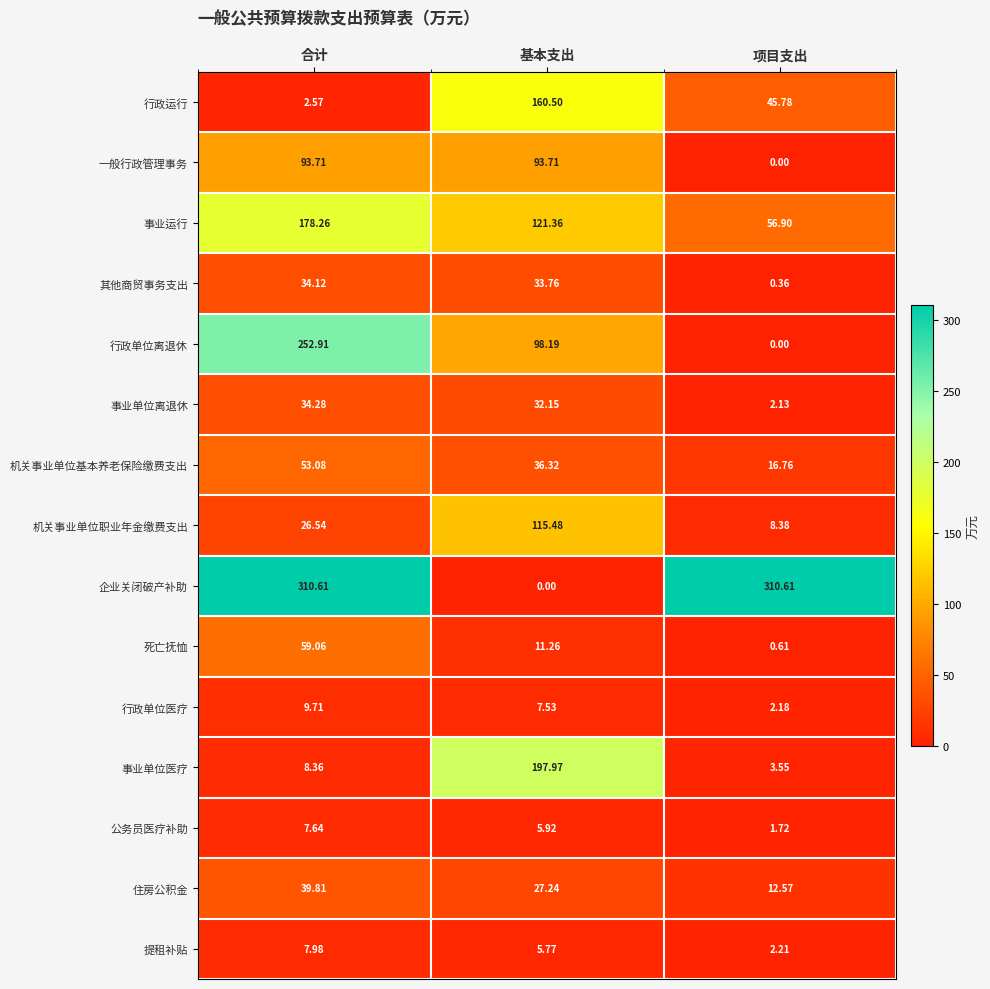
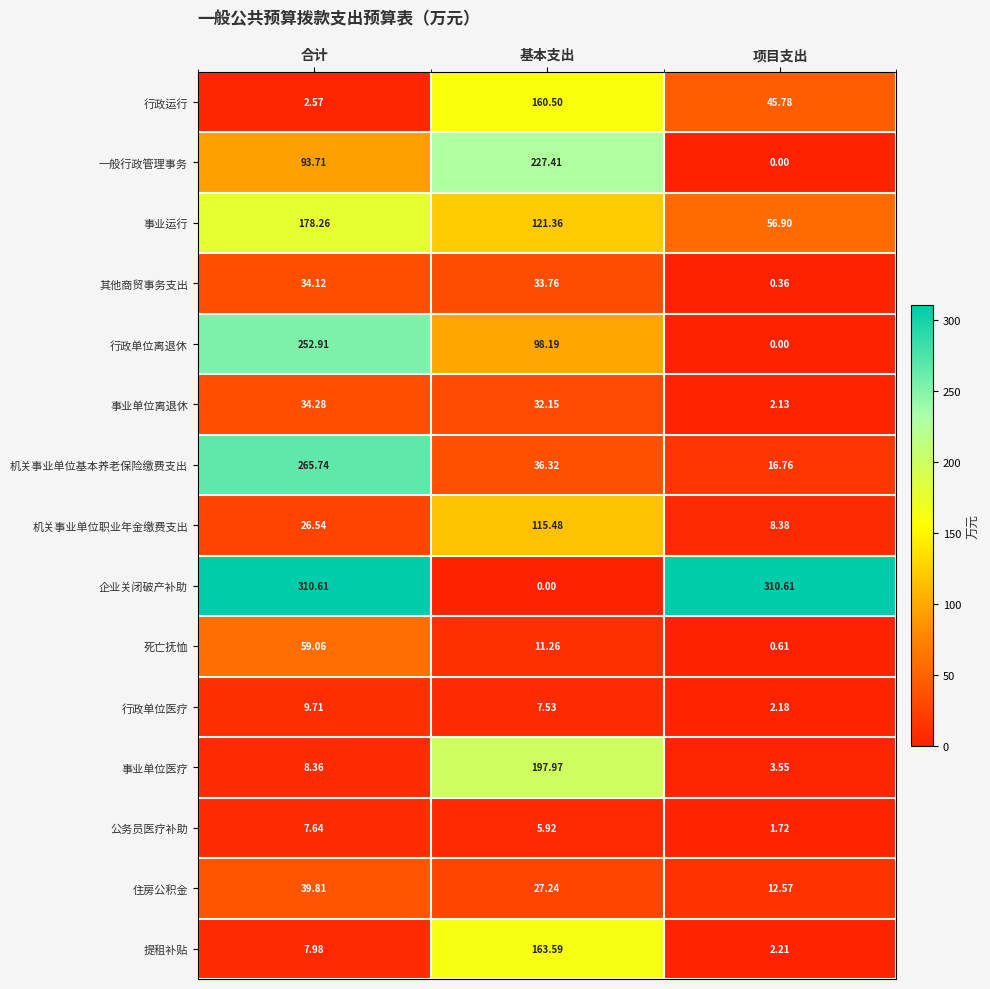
  {
    "行政运行": {
      "合计": 2.57,
      "基本支出": 160.50,
      "项目支出": 45.78
    },
    "一般行政管理事务": {
      "合计": 93.71,
-     "基本支出": 93.71,
+     "基本支出": 227.41,
      "项目支出": 0.00
    },
    "事业运行": {
      "合计": 178.26,
      "基本支出": 121.36,
      "项目支出": 56.90
    },
    "其他商贸事务支出": {
      "合计": 34.12,
      "基本支出": 33.76,
      "项目支出": 0.36
    },
    "行政单位离退休": {
      "合计": 252.91,
      "基本支出": 98.19,
      "项目支出": 0.00
    },
    "事业单位离退休": {
      "合计": 34.28,
      "基本支出": 32.15,
      "项目支出": 2.13
    },
    "机关事业单位基本养老保险缴费支出": {
-     "合计": 53.08,
+     "合计": 265.74,
      "基本支出": 36.32,
      "项目支出": 16.76
    },
    "机关事业单位职业年金缴费支出": {
      "合计": 26.54,
      "基本支出": 115.48,
      "项目支出": 8.38
    },
    "企业关闭破产补助": {
      "合计": 310.61,
      "基本支出": 0.00,
      "项目支出": 310.61
    },
    "死亡抚恤": {
      "合计": 59.06,
      "基本支出": 11.26,
      "项目支出": 0.61
    },
    "行政单位医疗": {
      "合计": 9.71,
      "基本支出": 7.53,
      "项目支出": 2.18
    },
    "事业单位医疗": {
      "合计": 8.36,
      "基本支出": 197.97,
      "项目支出": 3.55
    },
    "公务员医疗补助": {
      "合计": 7.64,
      "基本支出": 5.92,
      "项目支出": 1.72
    },
    "住房公积金": {
      "合计": 39.81,
      "基本支出": 27.24,
      "项目支出": 12.57
    },
    "提租补贴": {
      "合计": 7.98,
-     "基本支出": 5.77,
+     "基本支出": 163.59,
      "项目支出": 2.21
    }
  }
